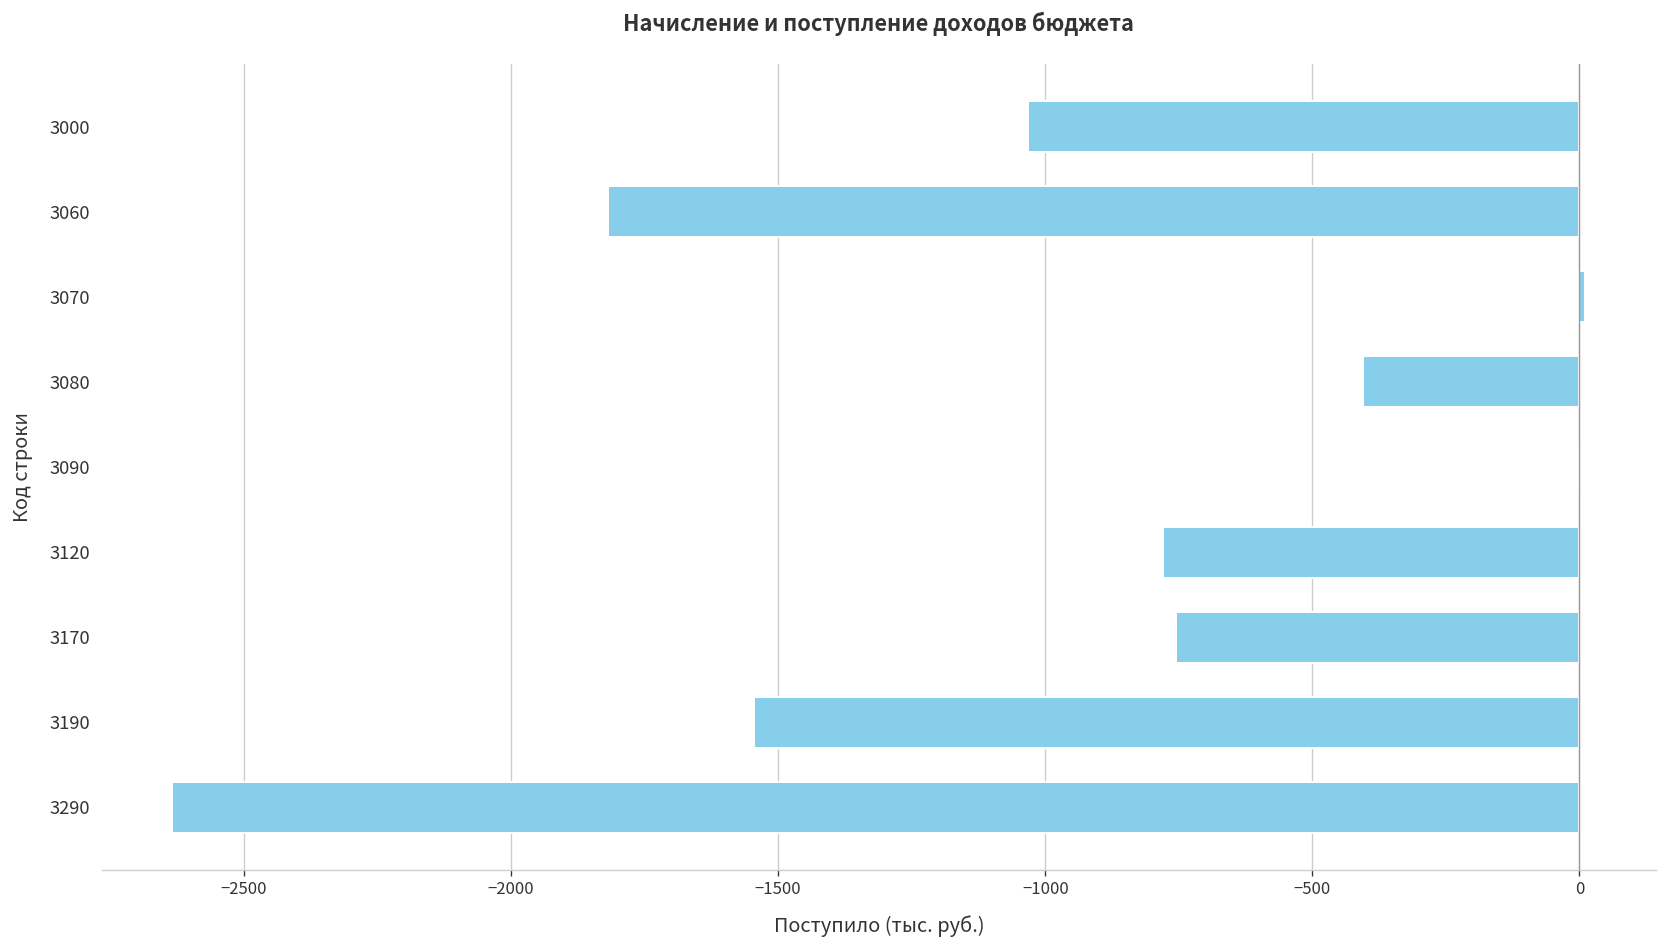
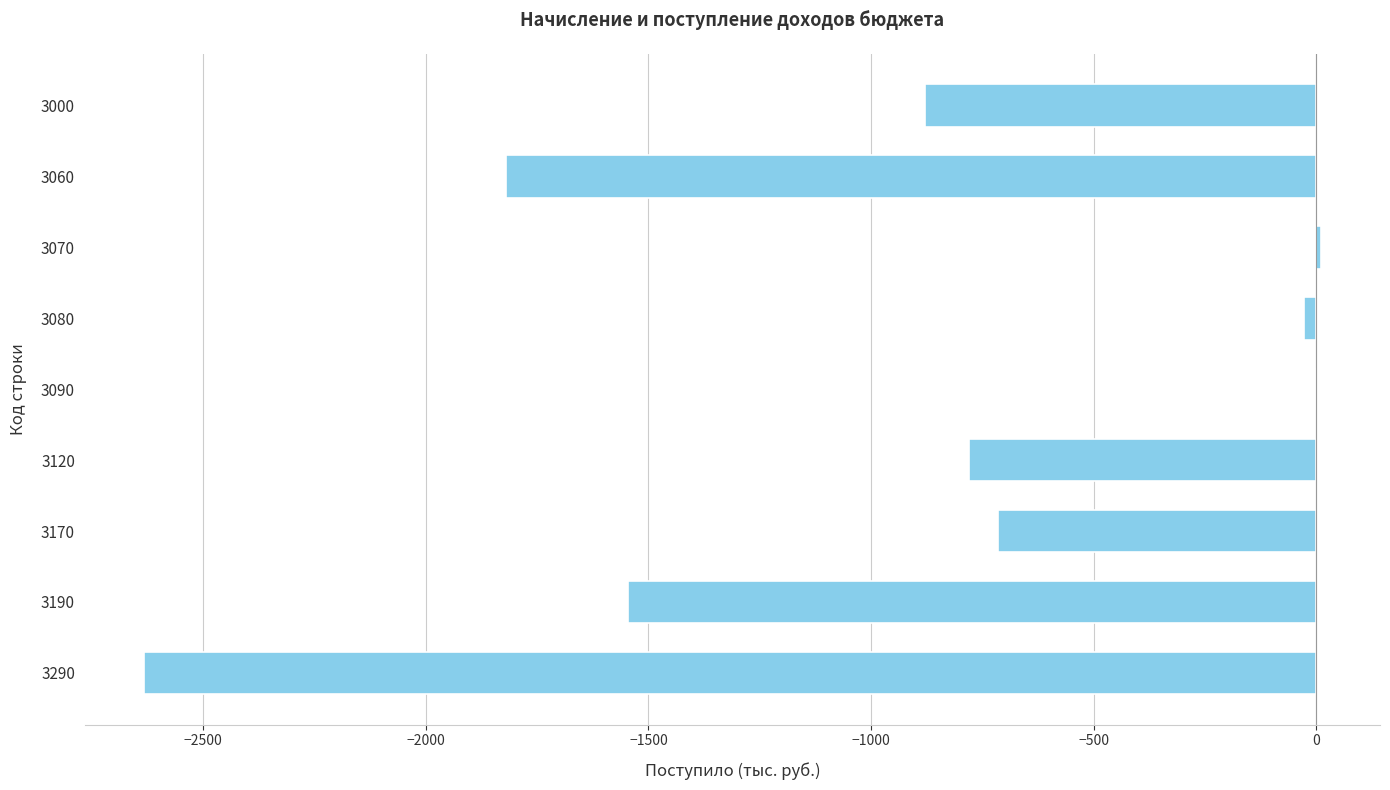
  {
-   "3000": -1030,
+   "3000": -880,
    "3060": -1820,
    "3070": 10,
-   "3080": -410,
+   "3080": -30,
    "3090": 0,
    "3120": -780,
-   "3170": -760,
+   "3170": -720,
    "3190": -1550,
    "3290": -2630
  }
